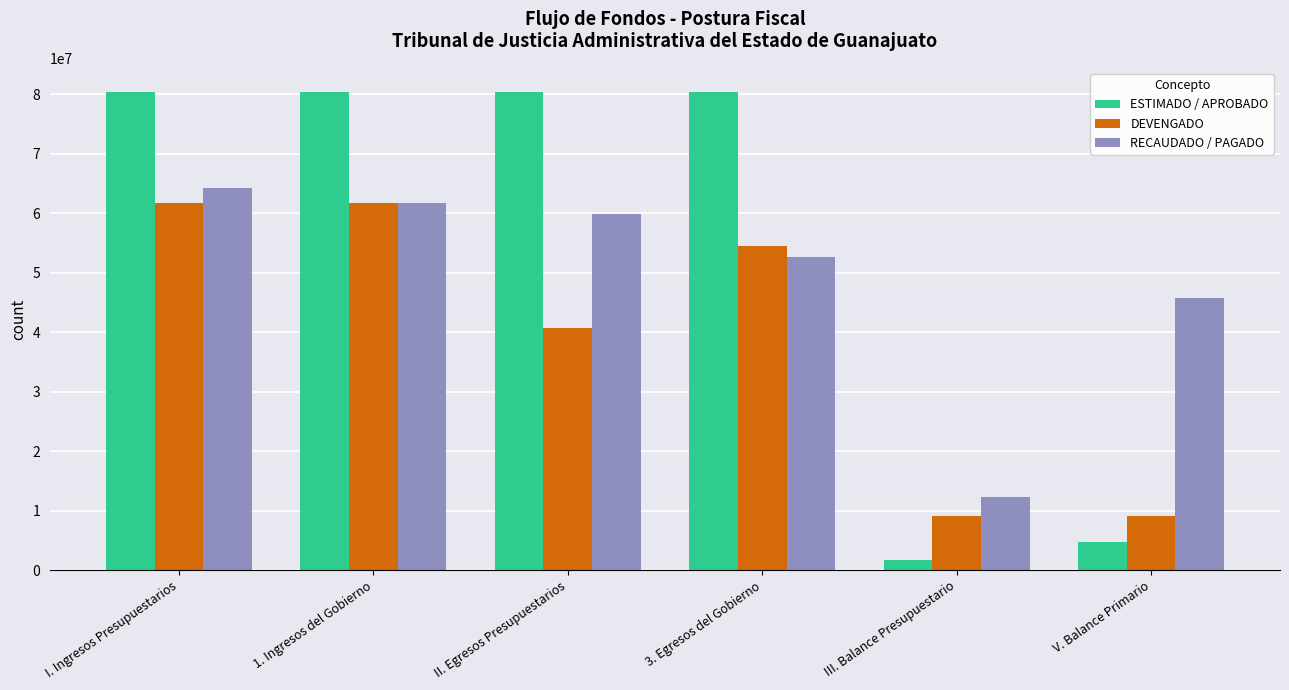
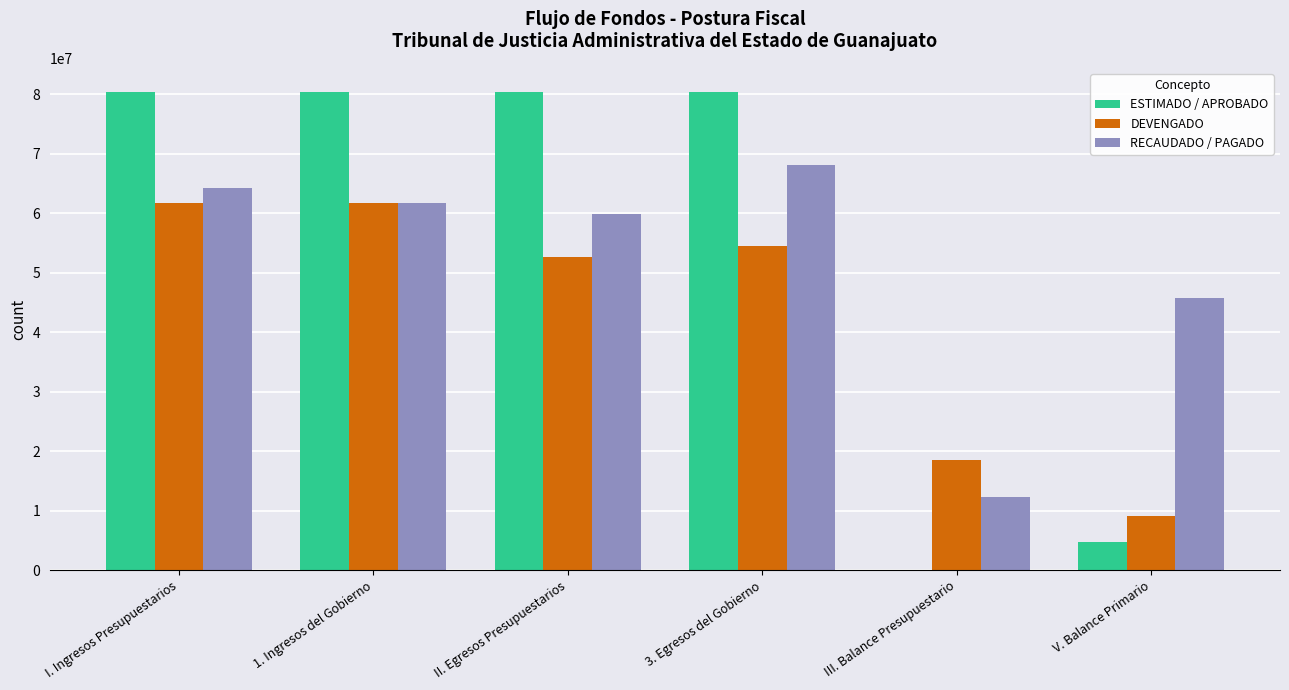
  {
    "ESTIMADO / APROBADO": {
      "I. Ingresos Presupuestarios": 80000000,
      "1. Ingresos del Gobierno": 80000000,
      "II. Egresos Presupuestarios": 80000000,
      "3. Egresos del Gobierno": 80000000,
-     "III. Balance Presupuestario": 2000000,
+     "III. Balance Presupuestario": 0,
      "V. Balance Primario": 5000000
    },
    "DEVENGADO": {
      "I. Ingresos Presupuestarios": 62000000,
      "1. Ingresos del Gobierno": 62000000,
-     "II. Egresos Presupuestarios": 41000000,
+     "II. Egresos Presupuestarios": 53000000,
      "3. Egresos del Gobierno": 54000000,
-     "III. Balance Presupuestario": 9000000,
+     "III. Balance Presupuestario": 18000000,
      "V. Balance Primario": 9000000
    },
    "RECAUDADO / PAGADO": {
      "I. Ingresos Presupuestarios": 64000000,
      "1. Ingresos del Gobierno": 62000000,
      "II. Egresos Presupuestarios": 60000000,
-     "3. Egresos del Gobierno": 53000000,
+     "3. Egresos del Gobierno": 68000000,
      "III. Balance Presupuestario": 12000000,
      "V. Balance Primario": 46000000
    }
  }
